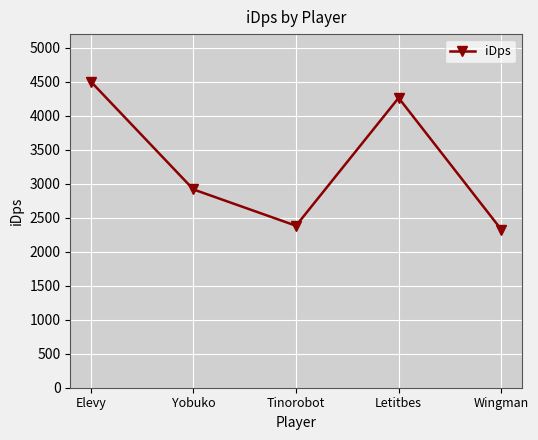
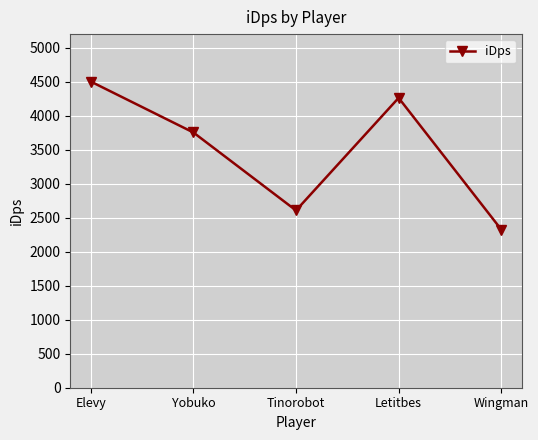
  {
    "Elevy": 4500,
-   "Yobuko": 2900,
-   "Tinorobot": 2400,
+   "Yobuko": 3800,
+   "Tinorobot": 2600,
    "Letitbes": 4300,
    "Wingman": 2300
  }
